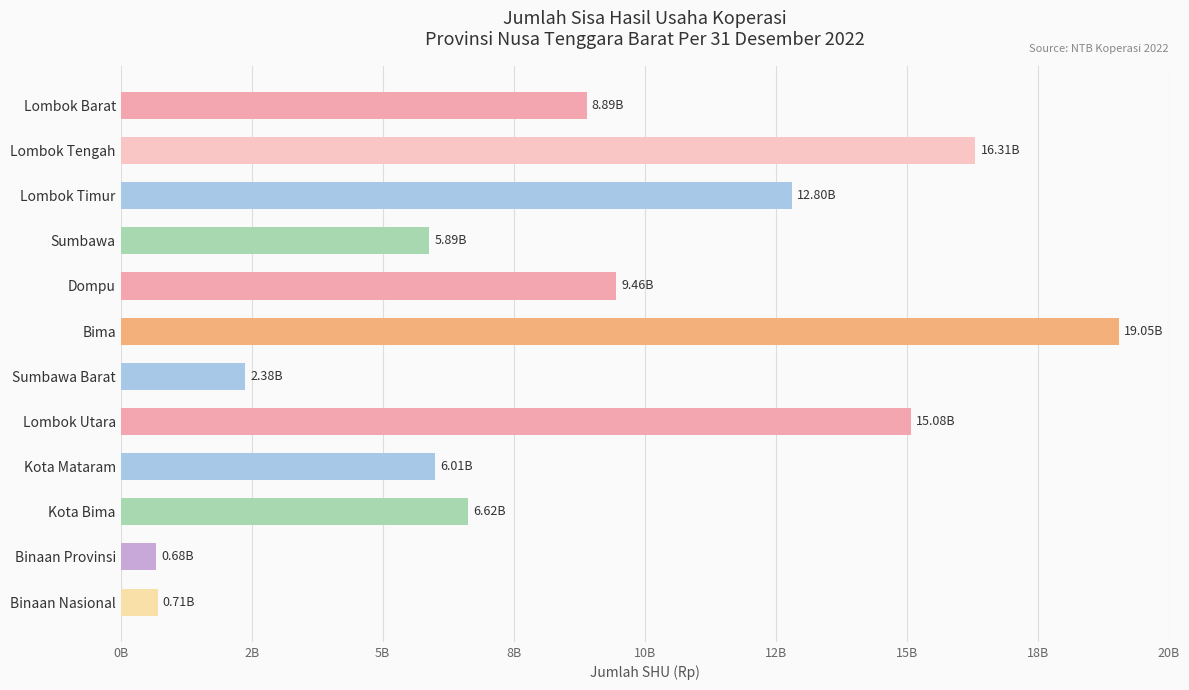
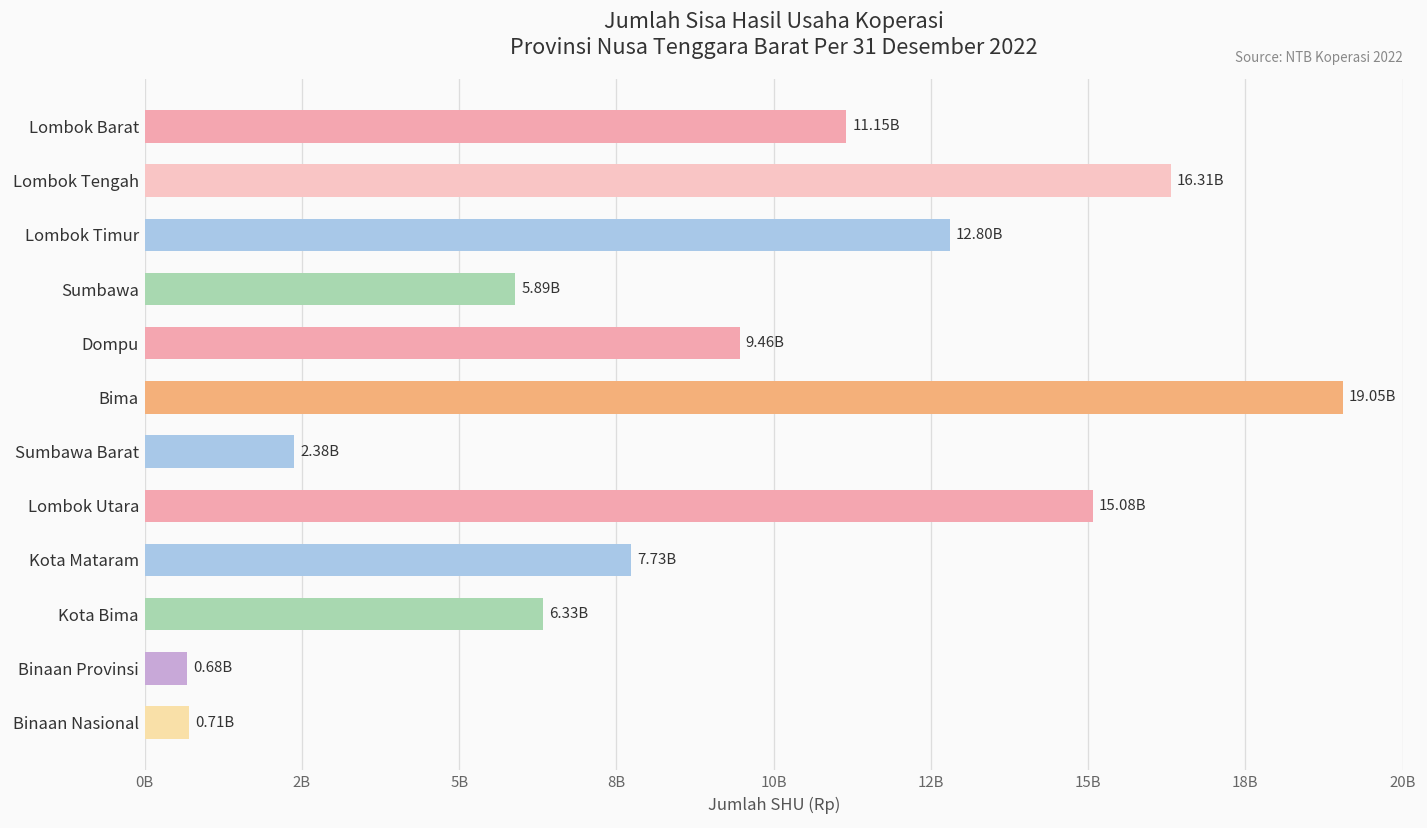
  {
-   "Lombok Barat": "8.89B",
+   "Lombok Barat": "11.15B",
    "Lombok Tengah": "16.31B",
    "Lombok Timur": "12.80B",
    "Sumbawa": "5.89B",
    "Dompu": "9.46B",
    "Bima": "19.05B",
    "Sumbawa Barat": "2.38B",
    "Lombok Utara": "15.08B",
-   "Kota Mataram": "6.01B",
-   "Kota Bima": "6.62B",
+   "Kota Mataram": "7.73B",
+   "Kota Bima": "6.33B",
    "Binaan Provinsi": "0.68B",
    "Binaan Nasional": "0.71B"
  }
